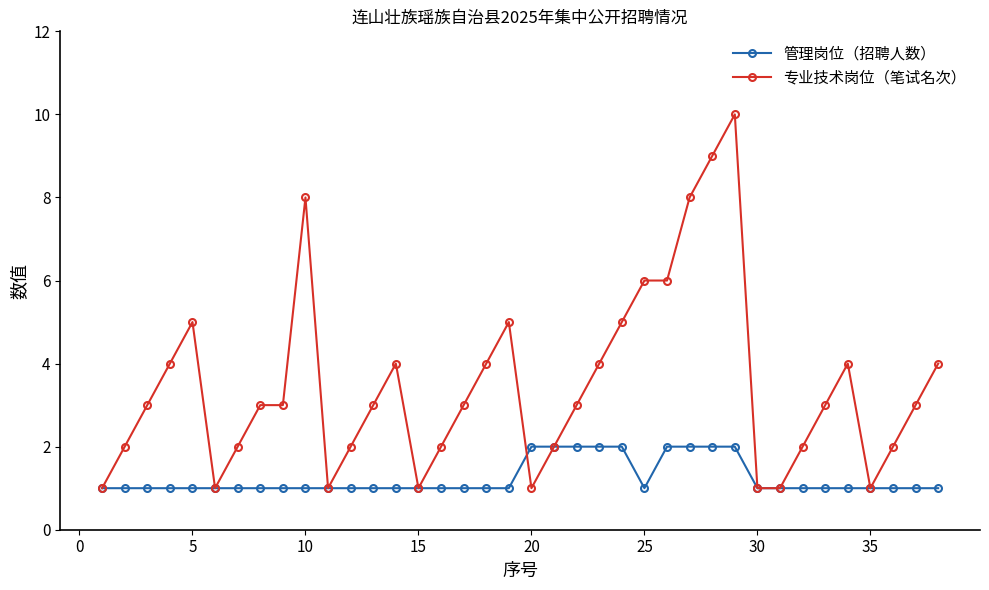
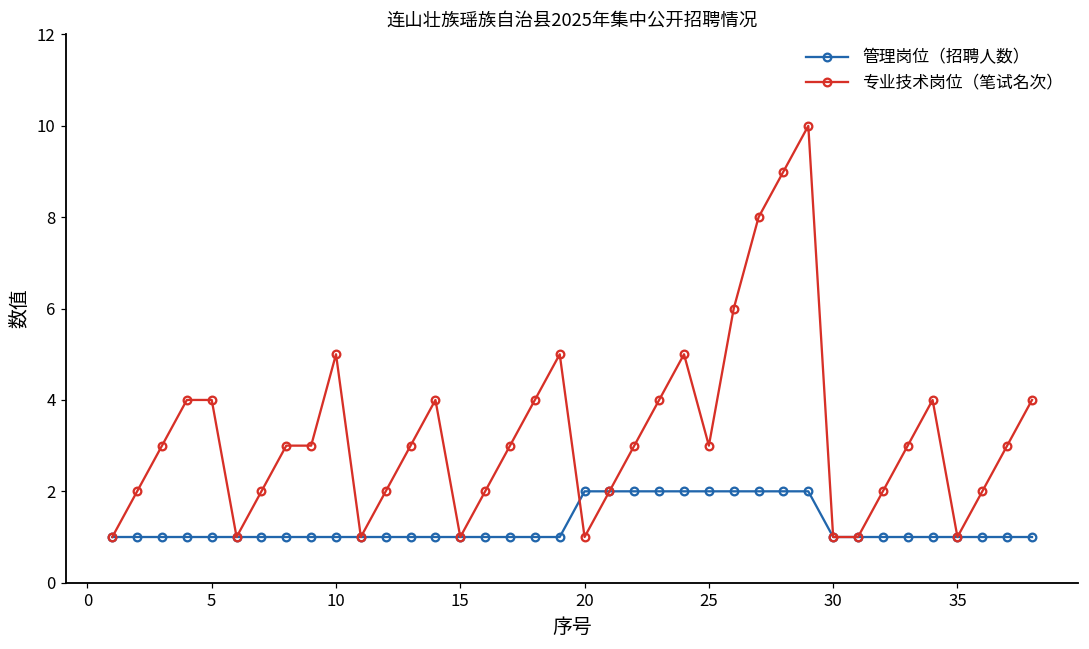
  {
    "管理岗位（招聘人数）": {
      "5": 1,
      "10": 1,
      "20": 2,
-     "25": 1
+     "25": 2
    },
    "专业技术岗位（笔试名次）": {
-     "5": 5,
-     "10": 8,
+     "5": 4,
+     "10": 5,
      "20": 1,
-     "25": 6
+     "25": 3
    }
  }
